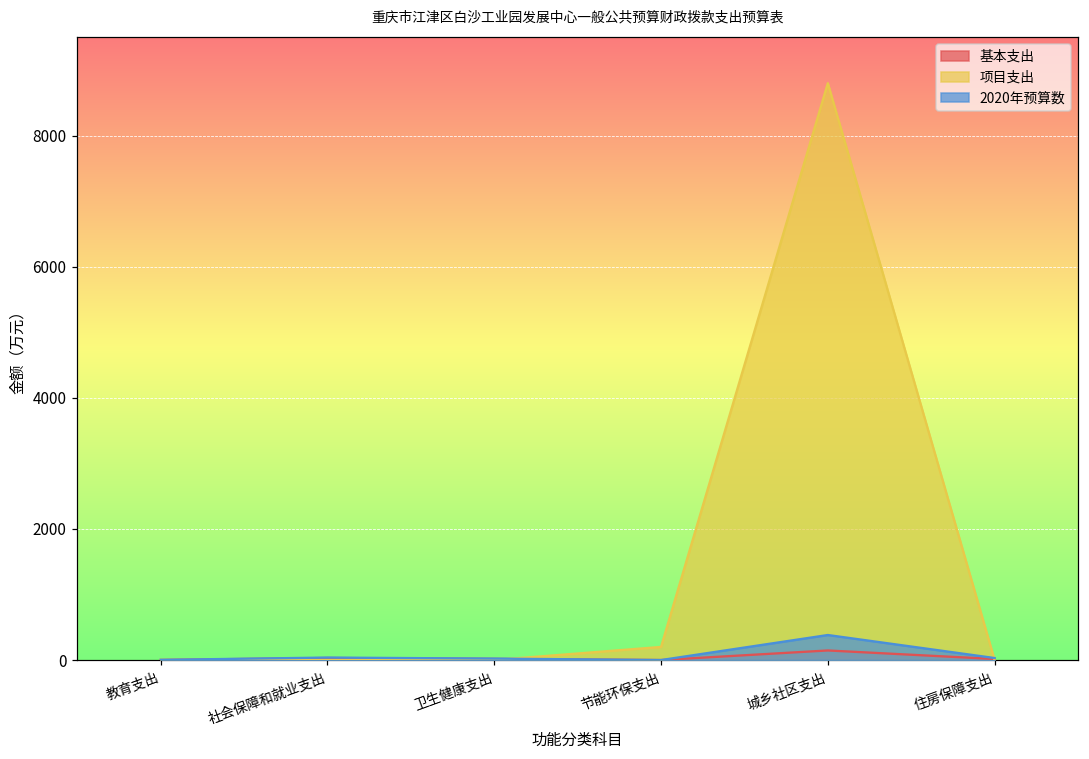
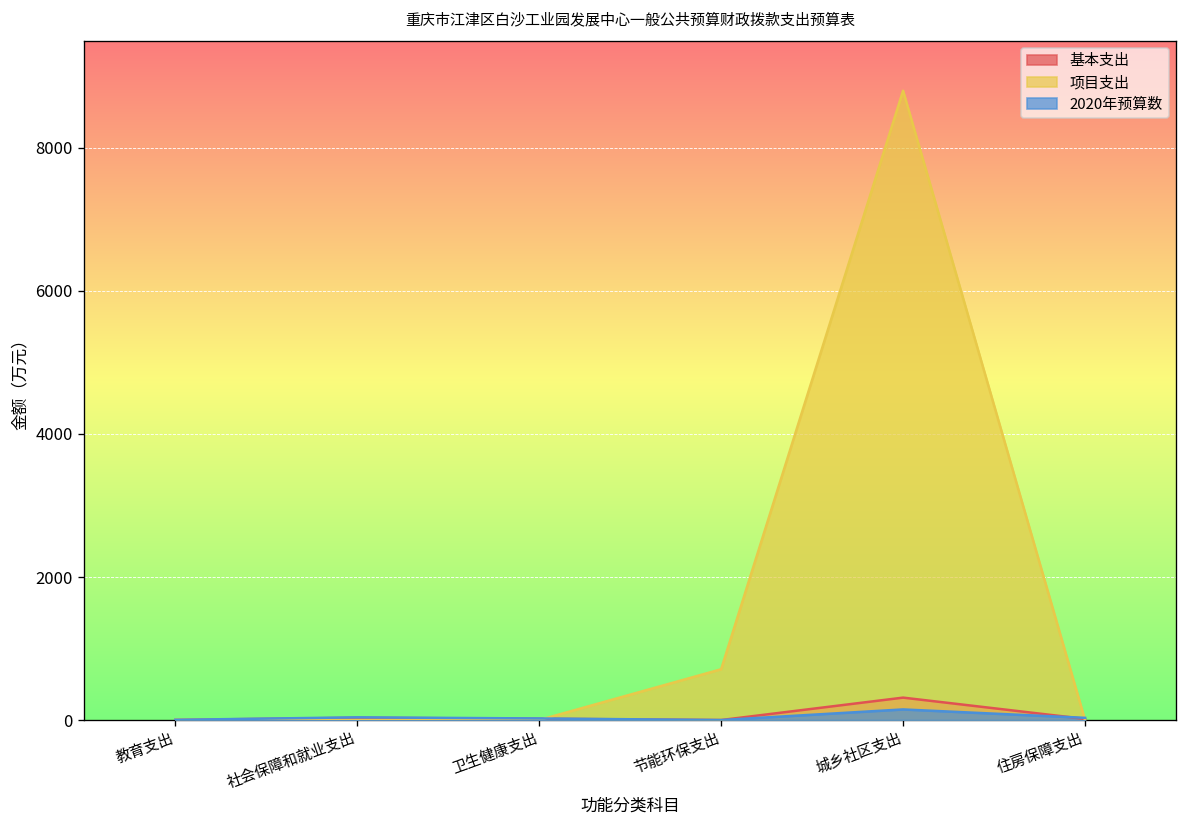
  {
    "基本支出": {
-     "城乡社区支出": 100
+     "城乡社区支出": 300
    },
    "项目支出": {
-     "节能环保支出": 200,
+     "节能环保支出": 700,
      "城乡社区支出": 8800
    },
    "2020年预算数": {
-     "城乡社区支出": 400
+     "城乡社区支出": 100
    }
  }
